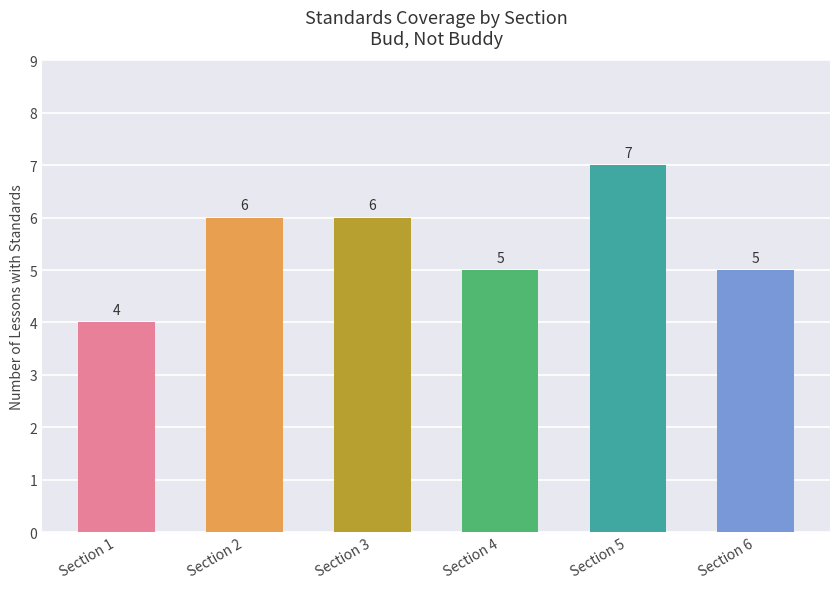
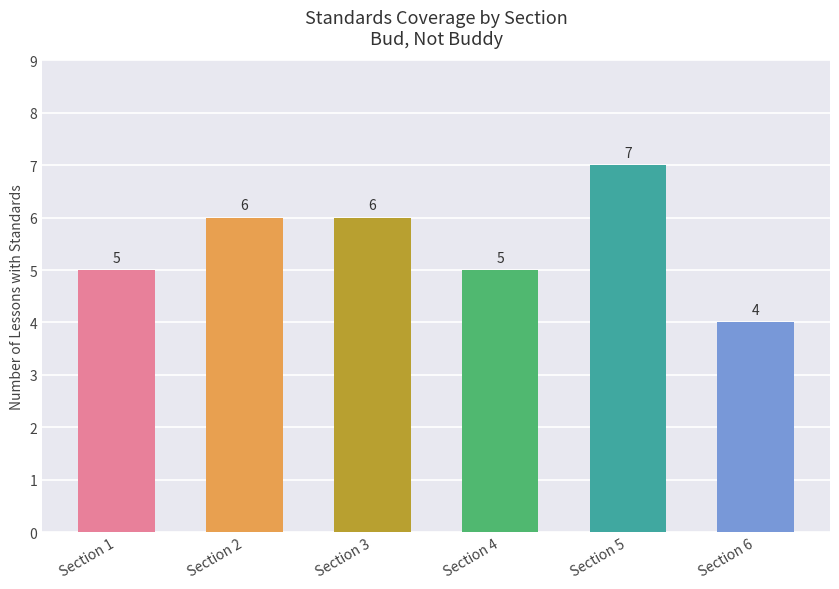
  {
-   "Section 1": 4,
+   "Section 1": 5,
    "Section 2": 6,
    "Section 3": 6,
    "Section 4": 5,
    "Section 5": 7,
-   "Section 6": 5
+   "Section 6": 4
  }
